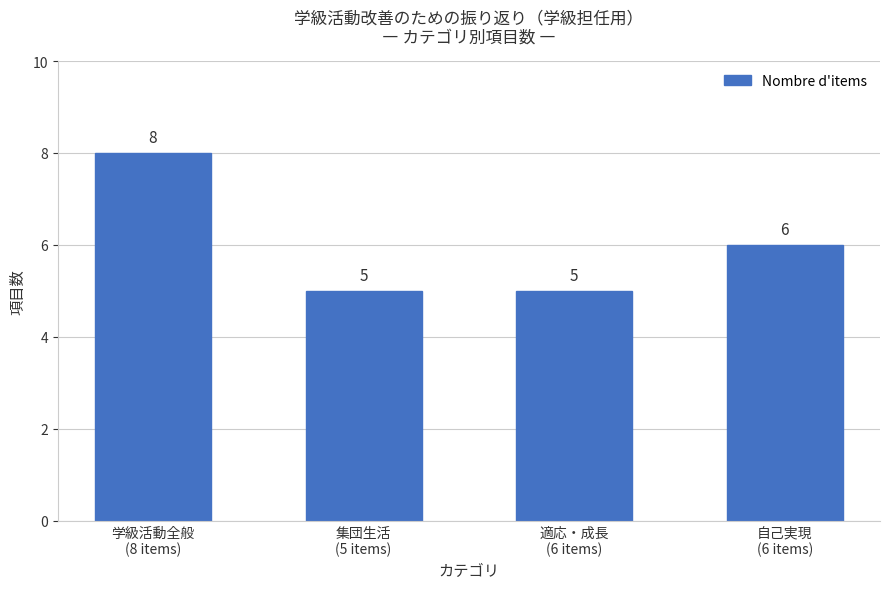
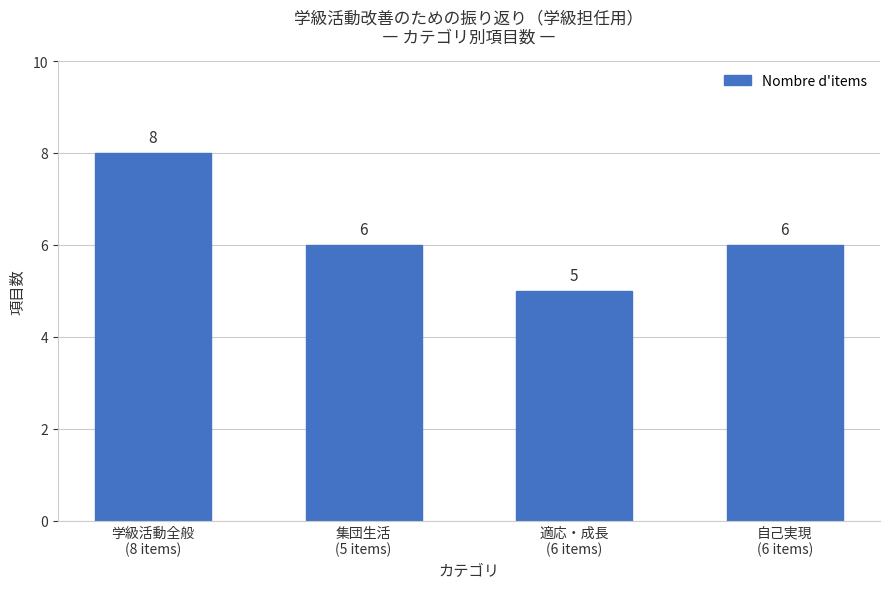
  {
    "学級活動全般 (8 items)": 8,
-   "集団生活 (5 items)": 5,
+   "集団生活 (5 items)": 6,
    "適応・成長 (6 items)": 5,
    "自己実現 (6 items)": 6
  }
